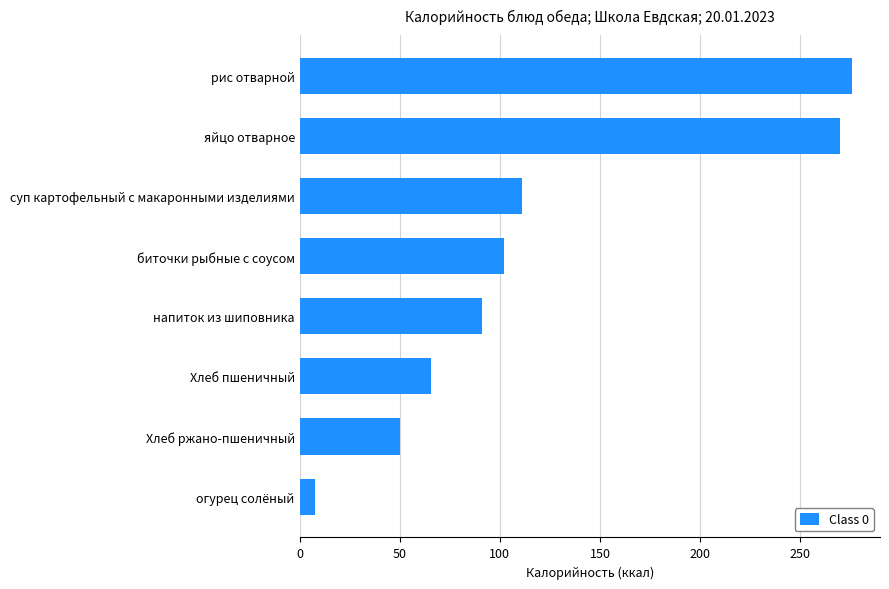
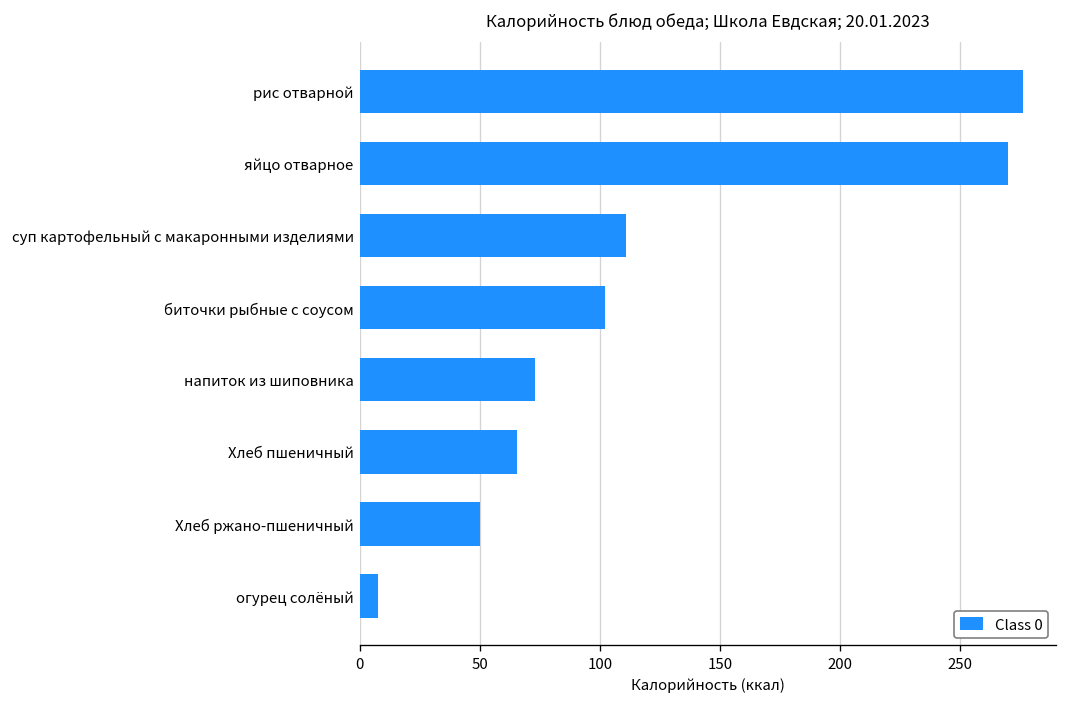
  {
    "рис отварной": 276,
    "яйцо отварное": 270,
    "суп картофельный с макаронными изделиями": 111,
    "биточки рыбные с соусом": 102,
-   "напиток из шиповника": 91,
+   "напиток из шиповника": 73,
    "Хлеб пшеничный": 66,
    "Хлеб ржано-пшеничный": 50,
    "огурец солёный": 8
  }
